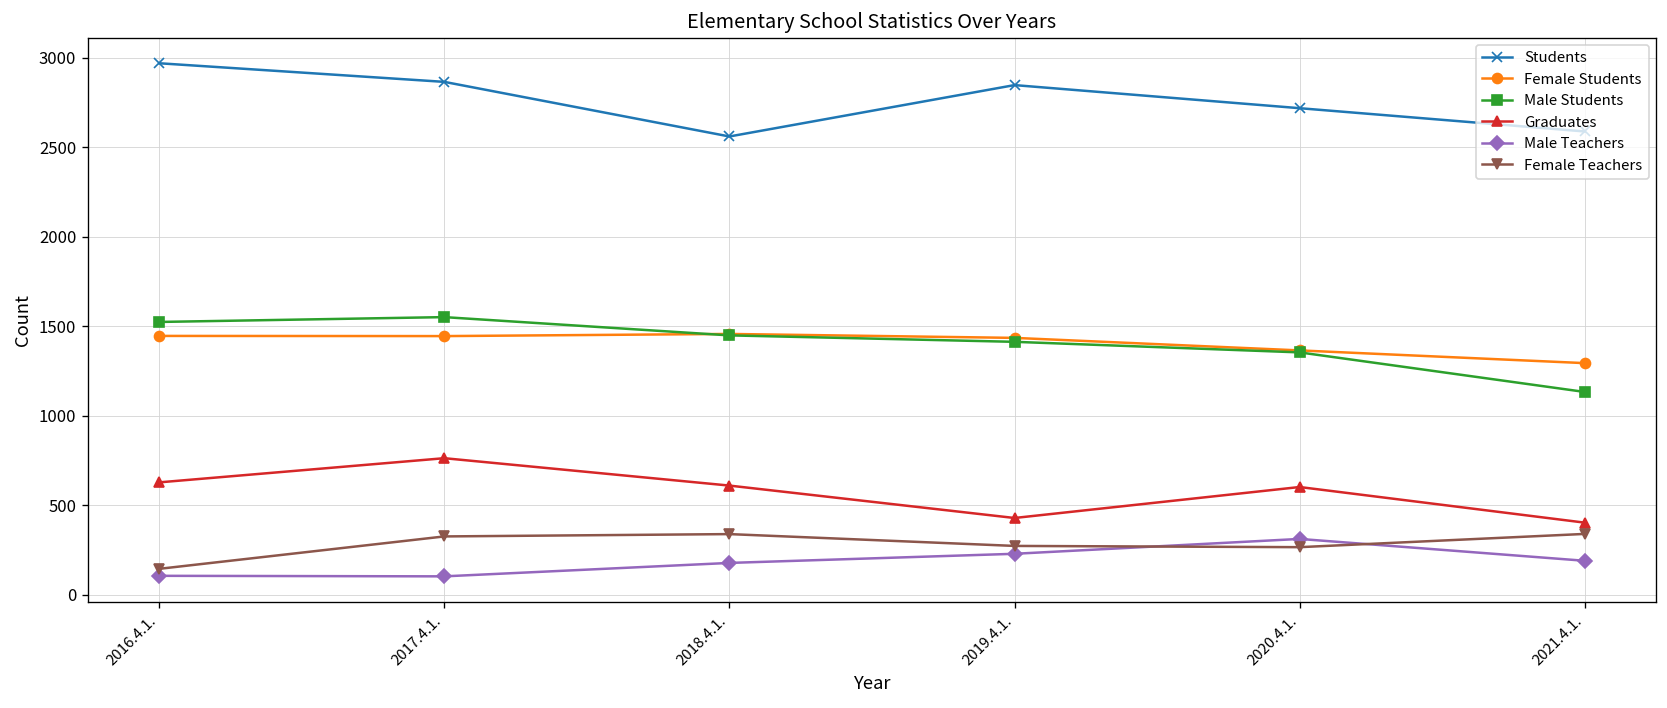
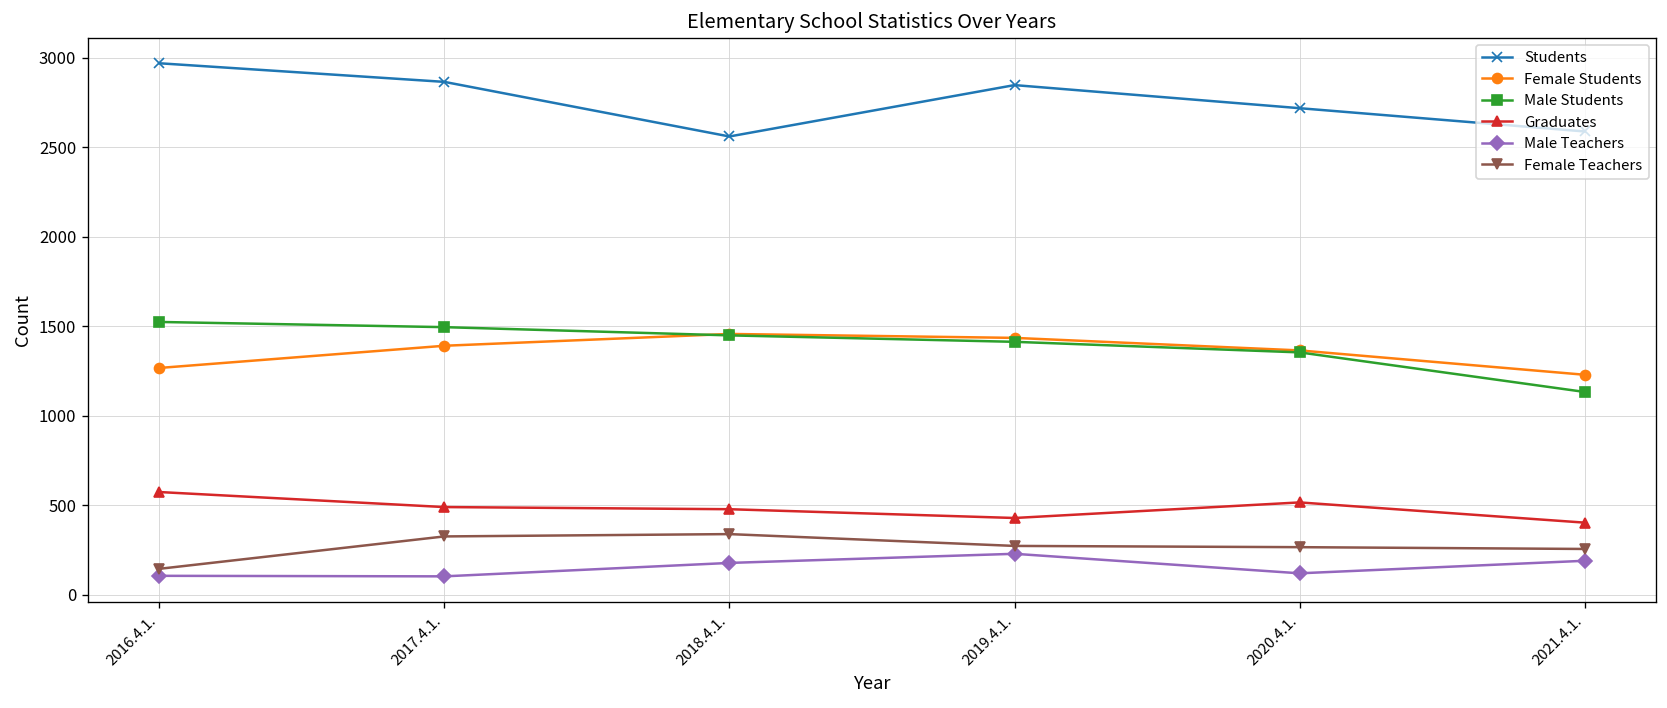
  {
    "Students": {
      "2016.4.1.": 2970,
      "2017.4.1.": 2860,
      "2018.4.1.": 2560,
      "2019.4.1.": 2850,
      "2020.4.1.": 2720
    },
    "Female Students": {
-     "2016.4.1.": 1450,
-     "2017.4.1.": 1440,
+     "2016.4.1.": 1270,
+     "2017.4.1.": 1390,
      "2019.4.1.": 1430,
-     "2021.4.1.": 1290
+     "2021.4.1.": 1230
    },
    "Male Students": {
      "2016.4.1.": 1520,
-     "2017.4.1.": 1550,
+     "2017.4.1.": 1490,
      "2019.4.1.": 1410,
      "2021.4.1.": 1130
    },
    "Graduates": {
-     "2016.4.1.": 630,
-     "2017.4.1.": 760,
-     "2018.4.1.": 610,
+     "2016.4.1.": 570,
+     "2017.4.1.": 490,
+     "2018.4.1.": 480,
      "2019.4.1.": 430,
-     "2020.4.1.": 600,
+     "2020.4.1.": 520,
      "2021.4.1.": 400
    },
    "Male Teachers": {
      "2016.4.1.": 110,
      "2017.4.1.": 100,
      "2018.4.1.": 180,
      "2019.4.1.": 230,
-     "2020.4.1.": 310,
+     "2020.4.1.": 120,
      "2021.4.1.": 190
    },
    "Female Teachers": {
      "2016.4.1.": 140,
      "2017.4.1.": 330,
      "2018.4.1.": 340,
      "2019.4.1.": 270,
      "2020.4.1.": 270,
-     "2021.4.1.": 340
+     "2021.4.1.": 260
    }
  }
